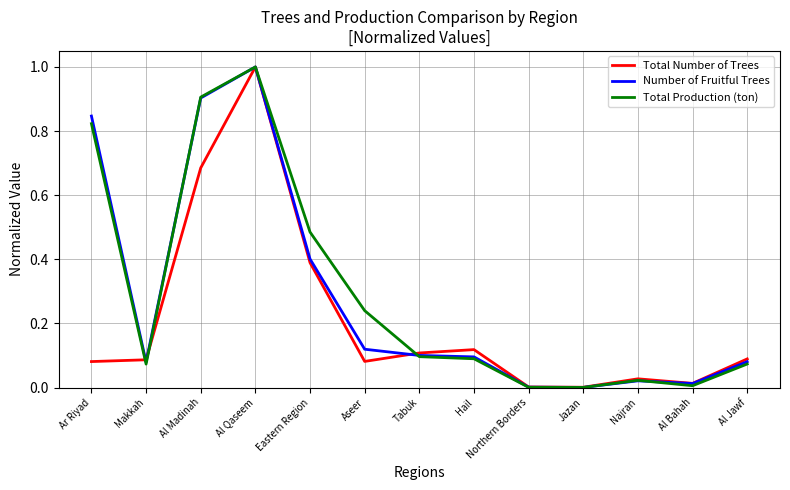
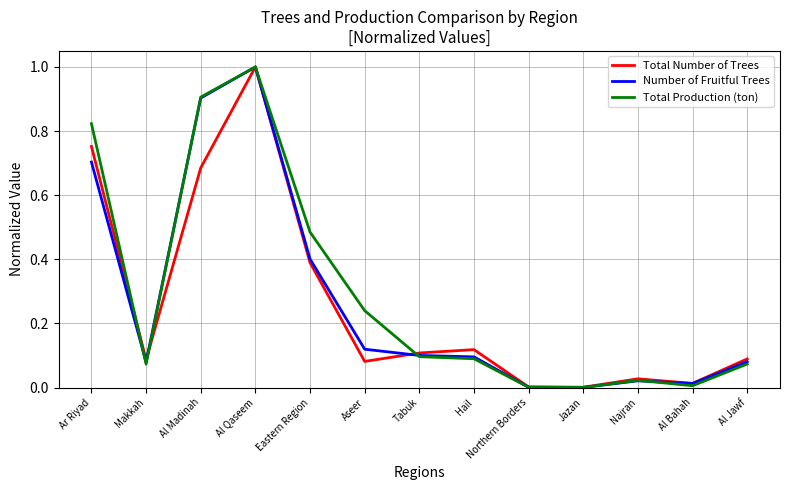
  {
    "Total Number of Trees": {
-     "Ar Riyad": 0.08,
+     "Ar Riyad": 0.75,
      "Al Madinah": 0.69,
      "Eastern Region": 0.39,
      "Aseer": 0.08,
      "Hail": 0.12,
      "Al Jawf": 0.09
    },
    "Number of Fruitful Trees": {
-     "Ar Riyad": 0.85,
+     "Ar Riyad": 0.70,
      "Eastern Region": 0.40,
      "Aseer": 0.12
    },
    "Total Production (ton)": {
      "Ar Riyad": 0.82,
      "Eastern Region": 0.48,
      "Aseer": 0.24
    }
  }
